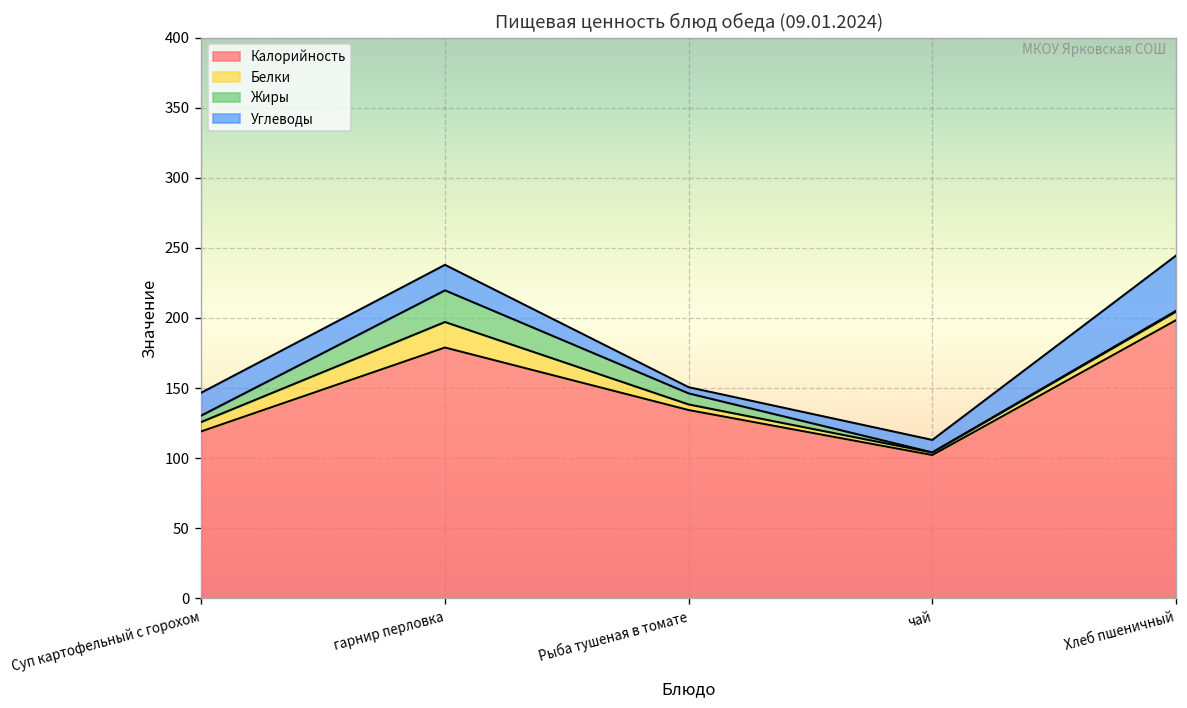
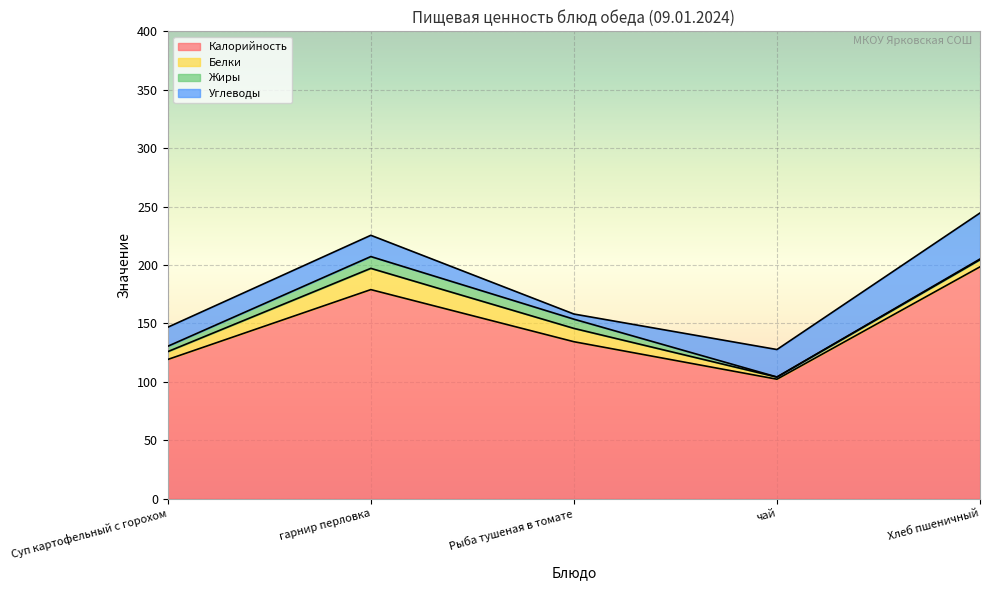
  {
    "Калорийность": {
      "Суп картофельный с горохом": 119,
      "гарнир перловка": 179,
      "Рыба тушеная в томате": 134,
      "Хлеб пшеничный": 198
    },
    "Белки": {
      "Суп картофельный с горохом": 7,
      "гарнир перловка": 18,
-     "Рыба тушеная в томате": 4
+     "Рыба тушеная в томате": 11
    },
    "Жиры": {
      "Суп картофельный с горохом": 5,
-     "гарнир перловка": 23,
+     "гарнир перловка": 10,
      "Рыба тушеная в томате": 8
    },
    "Углеводы": {
      "Суп картофельный с горохом": 16,
      "гарнир перловка": 18,
      "Рыба тушеная в томате": 4,
-     "чай": 9,
+     "чай": 24,
      "Хлеб пшеничный": 39
    }
  }
